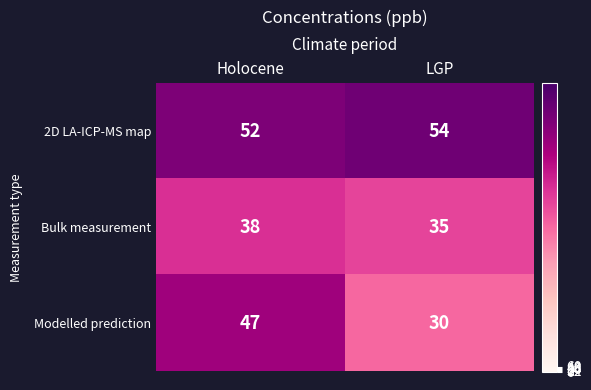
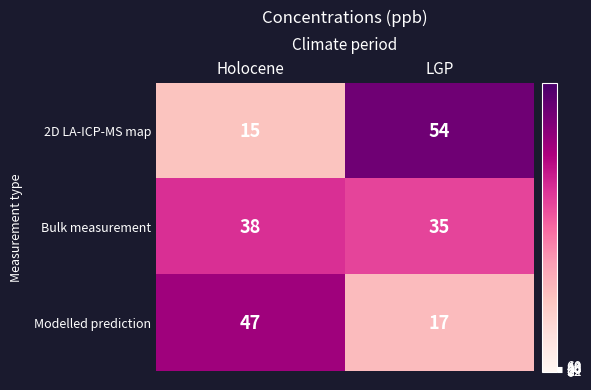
  {
    "2D LA-ICP-MS map": {
-     "Holocene": 52,
+     "Holocene": 15,
      "LGP": 54
    },
    "Bulk measurement": {
      "Holocene": 38,
      "LGP": 35
    },
    "Modelled prediction": {
      "Holocene": 47,
-     "LGP": 30
+     "LGP": 17
    }
  }
